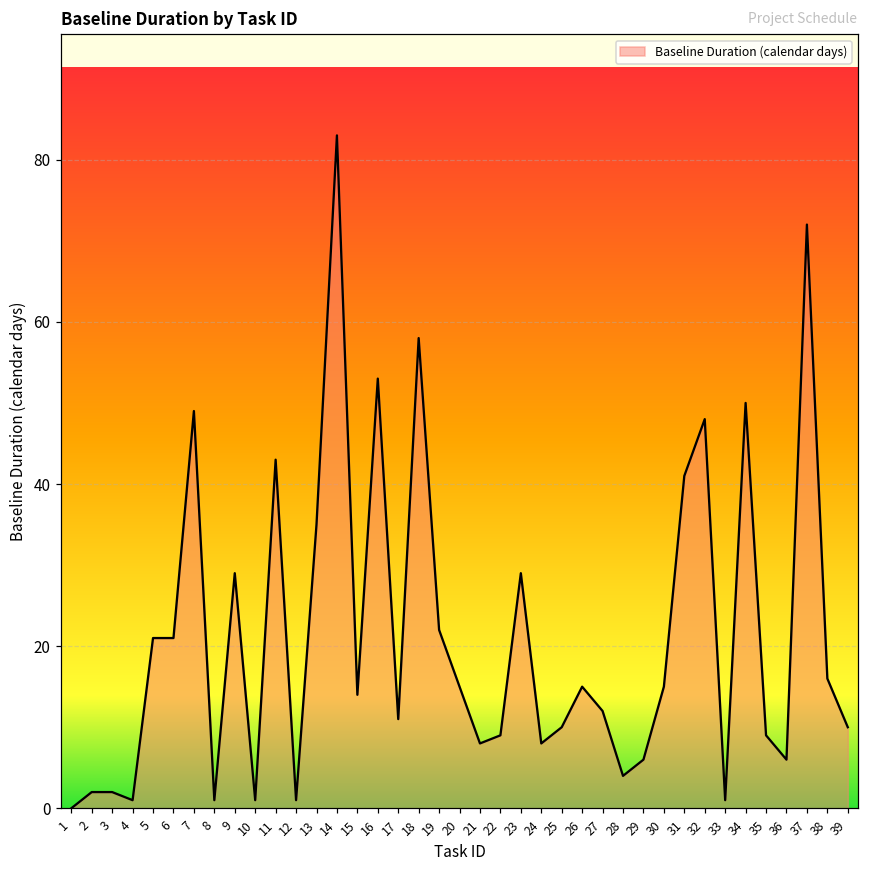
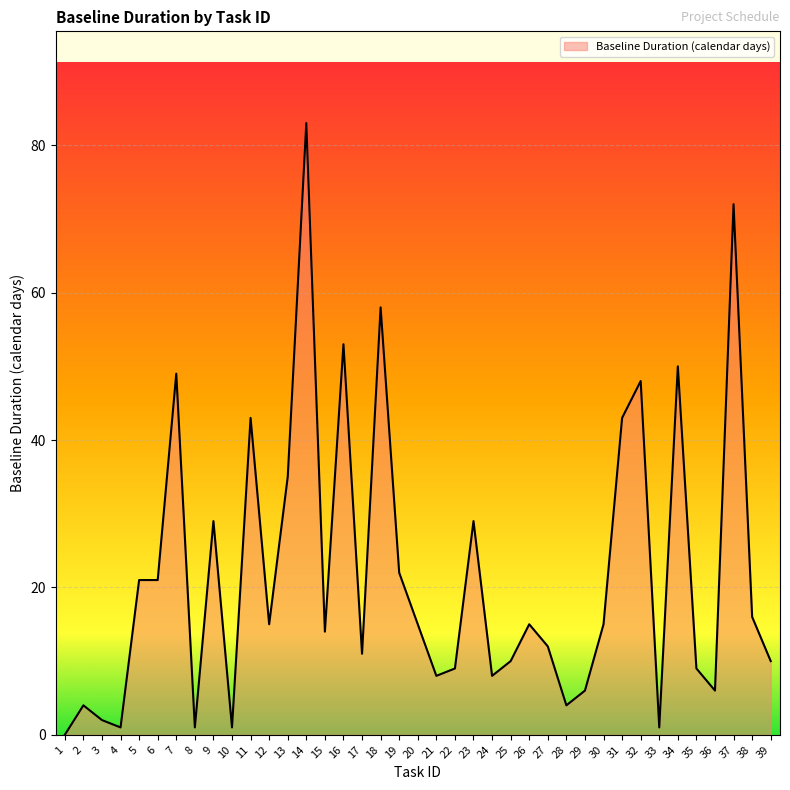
  {
    "1": 0,
-   "2": 2,
+   "2": 4,
    "3": 2,
    "4": 1,
    "5": 21,
    "6": 21,
    "7": 49,
    "8": 1,
    "9": 29,
    "10": 1,
    "11": 43,
-   "12": 1,
+   "12": 15,
    "13": 35,
    "14": 83,
    "15": 14,
    "16": 53,
    "17": 11,
    "18": 58,
    "19": 22,
    "20": 15,
    "21": 8,
    "22": 9,
    "23": 29,
    "24": 8,
    "25": 10,
    "26": 15,
    "27": 12,
    "28": 4,
    "29": 6,
    "30": 15,
-   "31": 41,
+   "31": 43,
    "32": 48,
    "33": 1,
    "34": 50,
    "35": 9,
    "36": 6,
    "37": 72,
    "38": 16,
    "39": 10
  }
